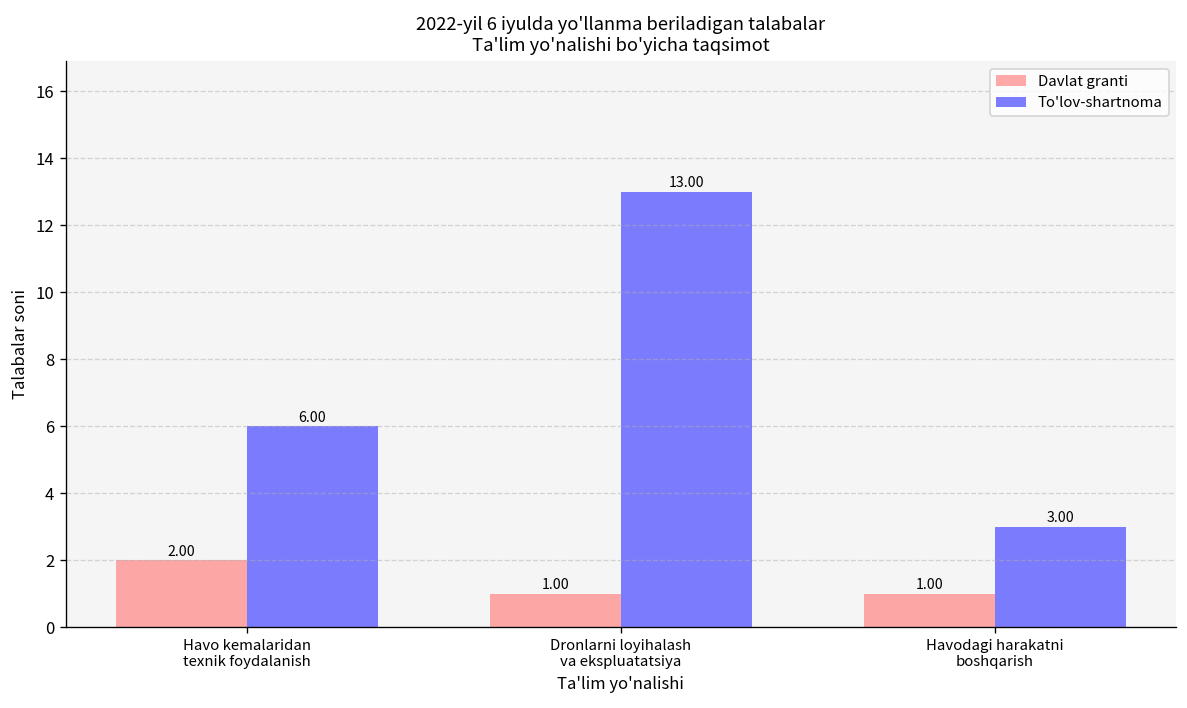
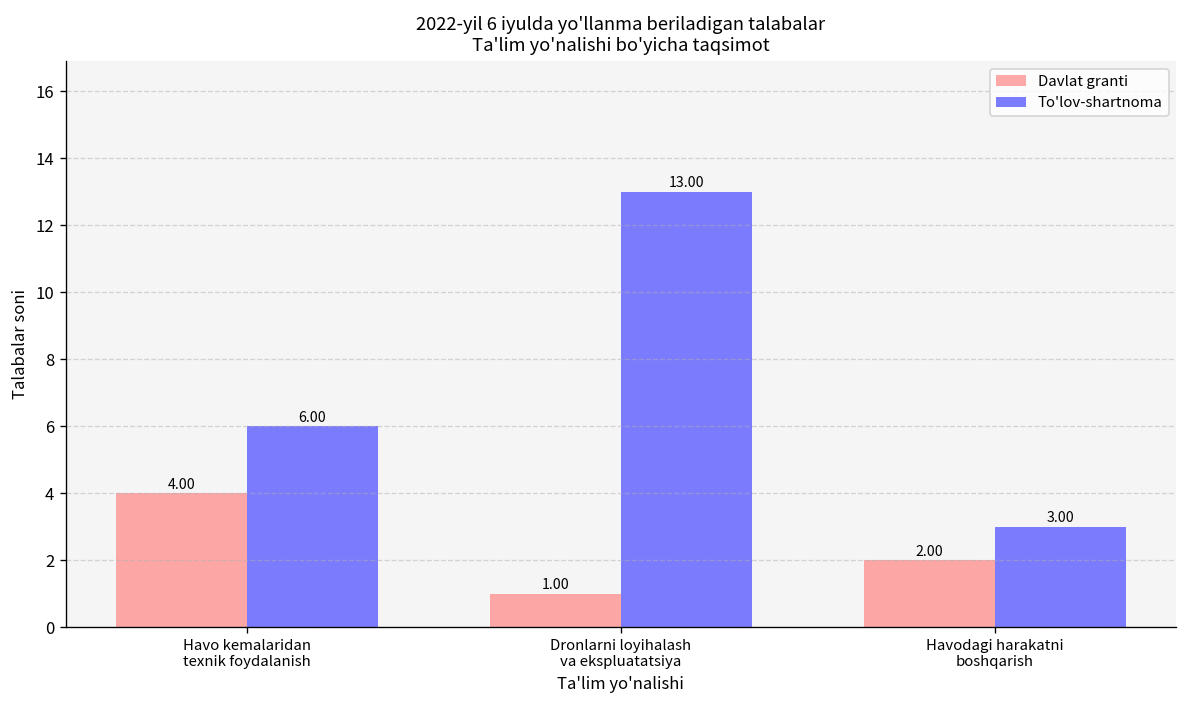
  {
    "Davlat granti": {
-     "Havo kemalaridan texnik foydalanish": 2.00,
+     "Havo kemalaridan texnik foydalanish": 4.00,
      "Dronlarni loyihalash va ekspluatatsiya": 1.00,
-     "Havodagi harakatni boshqarish": 1.00
+     "Havodagi harakatni boshqarish": 2.00
    },
    "To'lov-shartnoma": {
      "Havo kemalaridan texnik foydalanish": 6.00,
      "Dronlarni loyihalash va ekspluatatsiya": 13.00,
      "Havodagi harakatni boshqarish": 3.00
    }
  }
